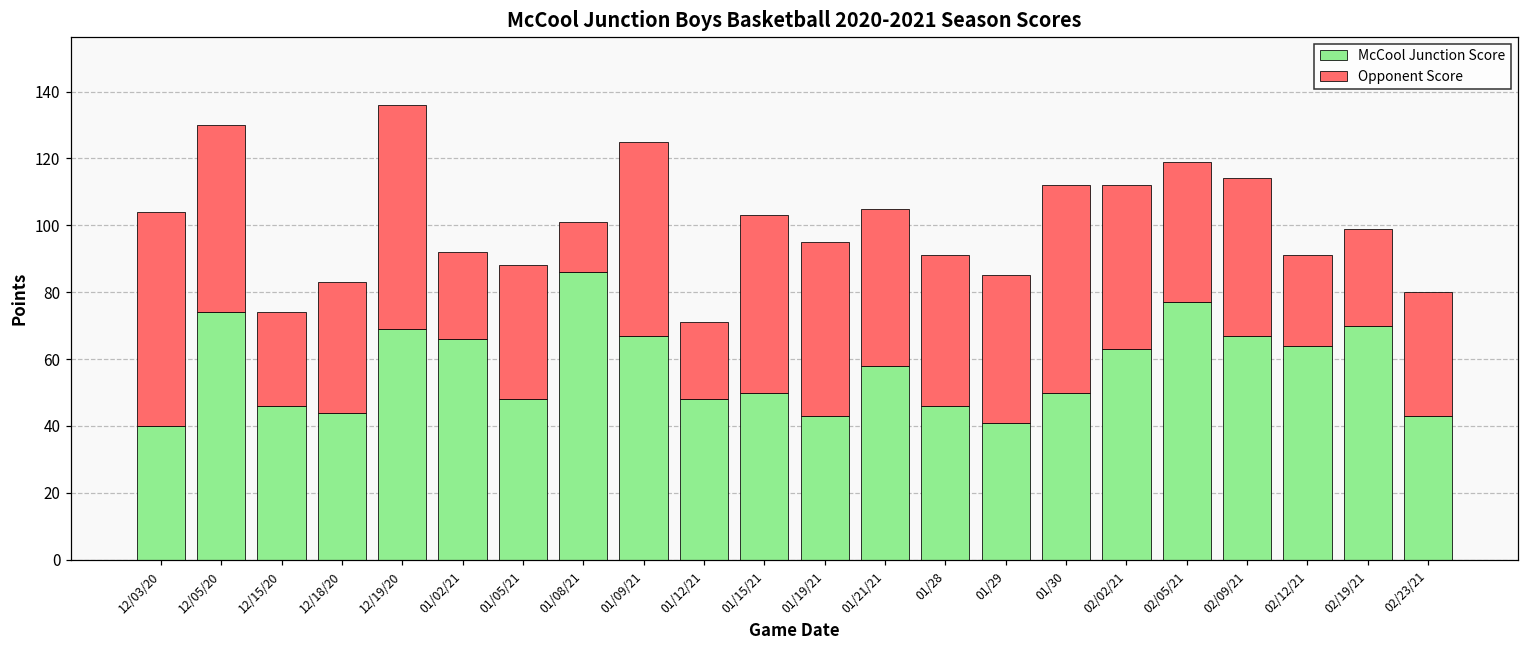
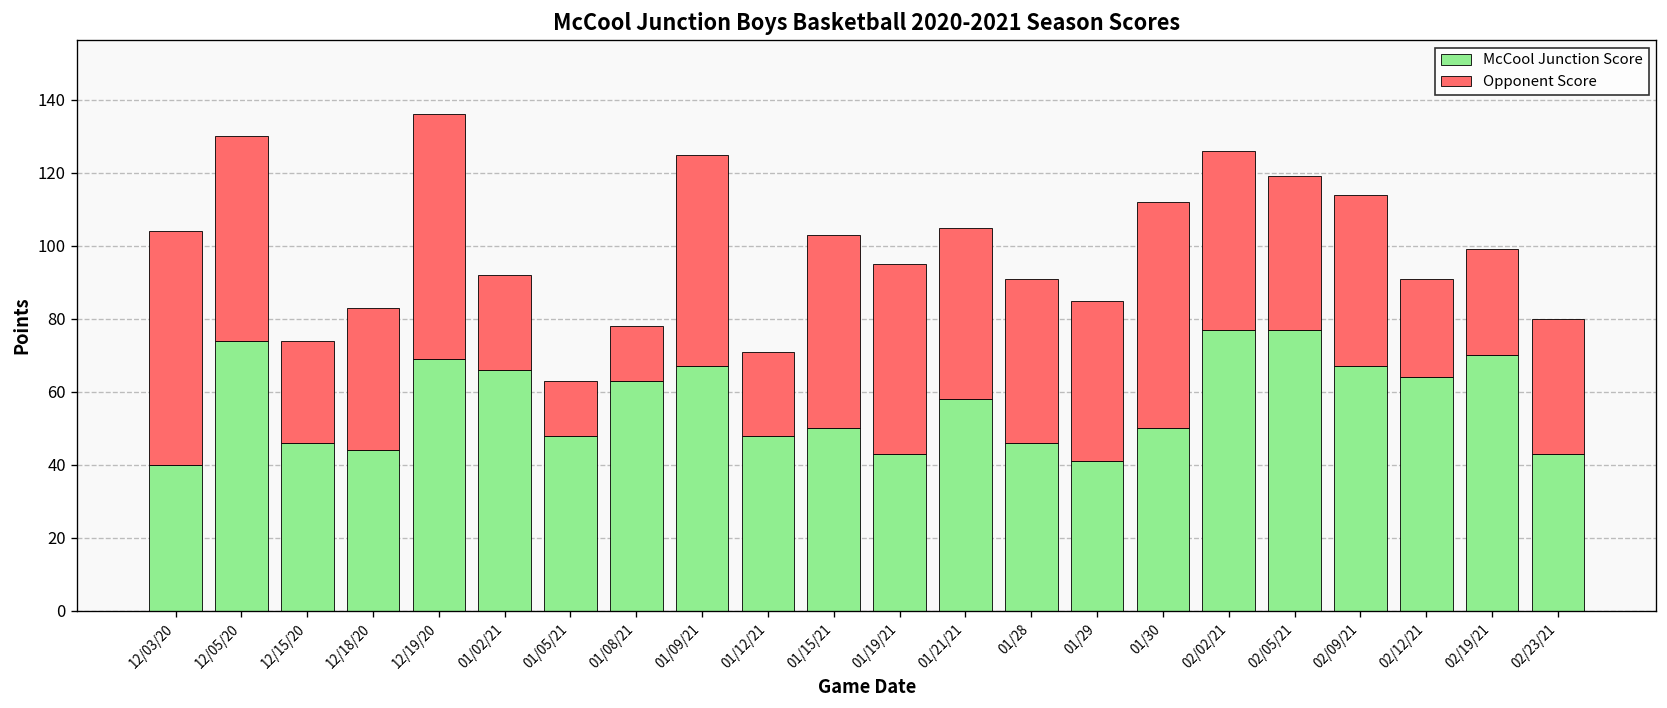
  {
    "McCool Junction Score": {
      "12/03/20": 40,
      "12/05/20": 74,
      "12/15/20": 46,
      "12/18/20": 44,
      "12/19/20": 69,
      "01/02/21": 66,
      "01/05/21": 48,
-     "01/08/21": 86,
+     "01/08/21": 63,
      "01/09/21": 67,
      "01/12/21": 48,
      "01/15/21": 50,
      "01/19/21": 43,
      "01/21/21": 58,
      "01/28": 46,
      "01/29": 41,
      "01/30": 50,
-     "02/02/21": 63,
+     "02/02/21": 77,
      "02/05/21": 77,
      "02/09/21": 67,
      "02/12/21": 64,
      "02/19/21": 70,
      "02/23/21": 43
    },
    "Opponent Score": {
      "12/03/20": 64,
      "12/05/20": 56,
      "12/15/20": 28,
      "12/18/20": 39,
      "12/19/20": 67,
      "01/02/21": 26,
-     "01/05/21": 40,
+     "01/05/21": 15,
      "01/08/21": 15,
      "01/09/21": 58,
      "01/12/21": 23,
      "01/15/21": 53,
      "01/19/21": 52,
      "01/21/21": 47,
      "01/28": 45,
      "01/29": 44,
      "01/30": 62,
      "02/02/21": 49,
      "02/05/21": 42,
      "02/09/21": 47,
      "02/12/21": 27,
      "02/19/21": 29,
      "02/23/21": 37
    }
  }
